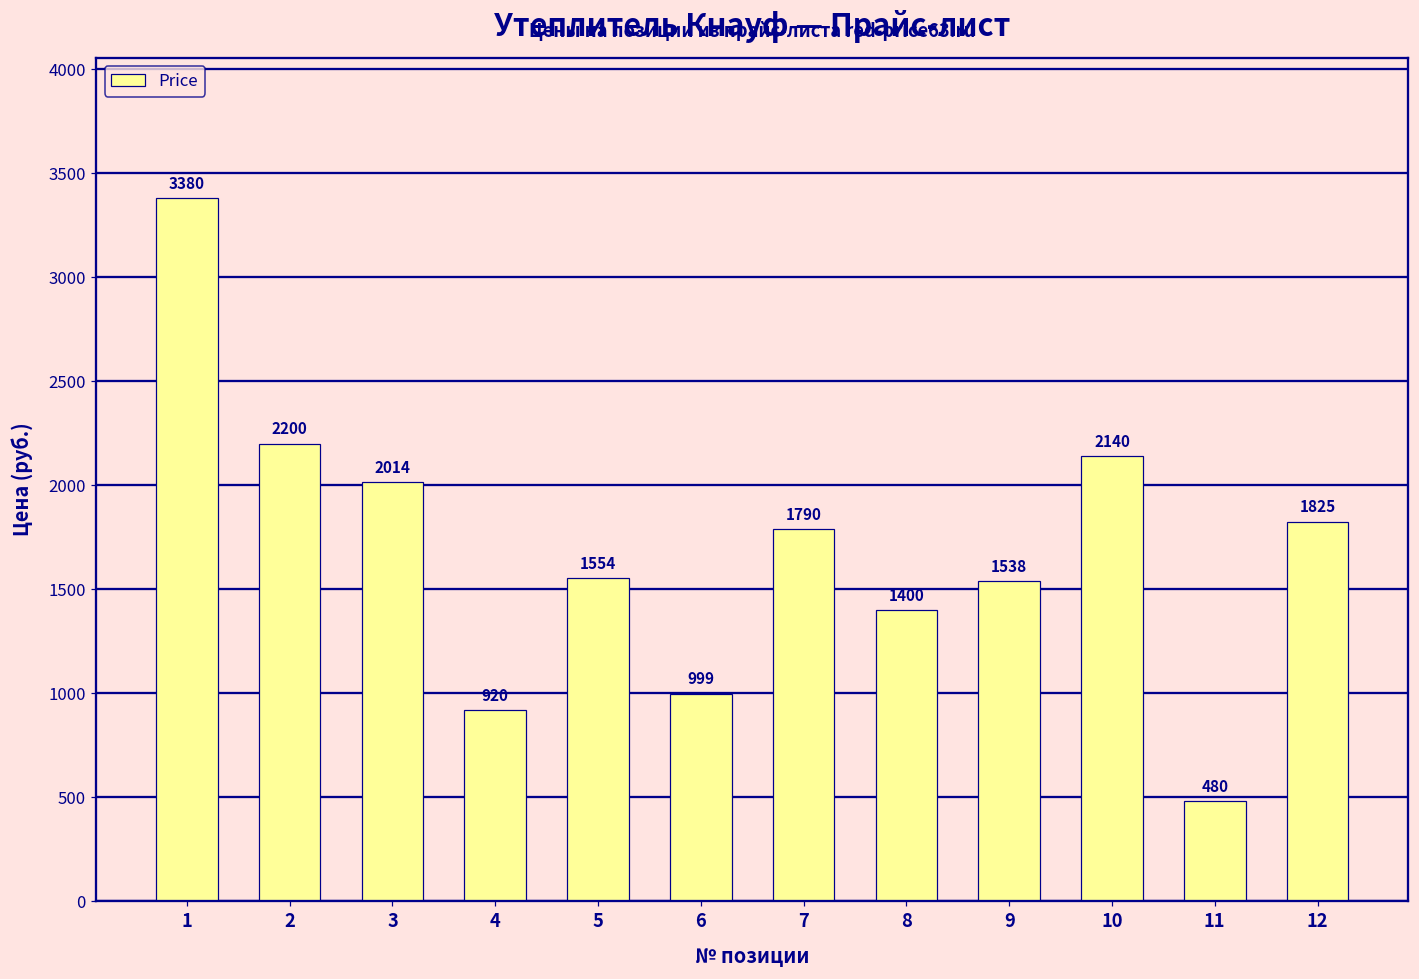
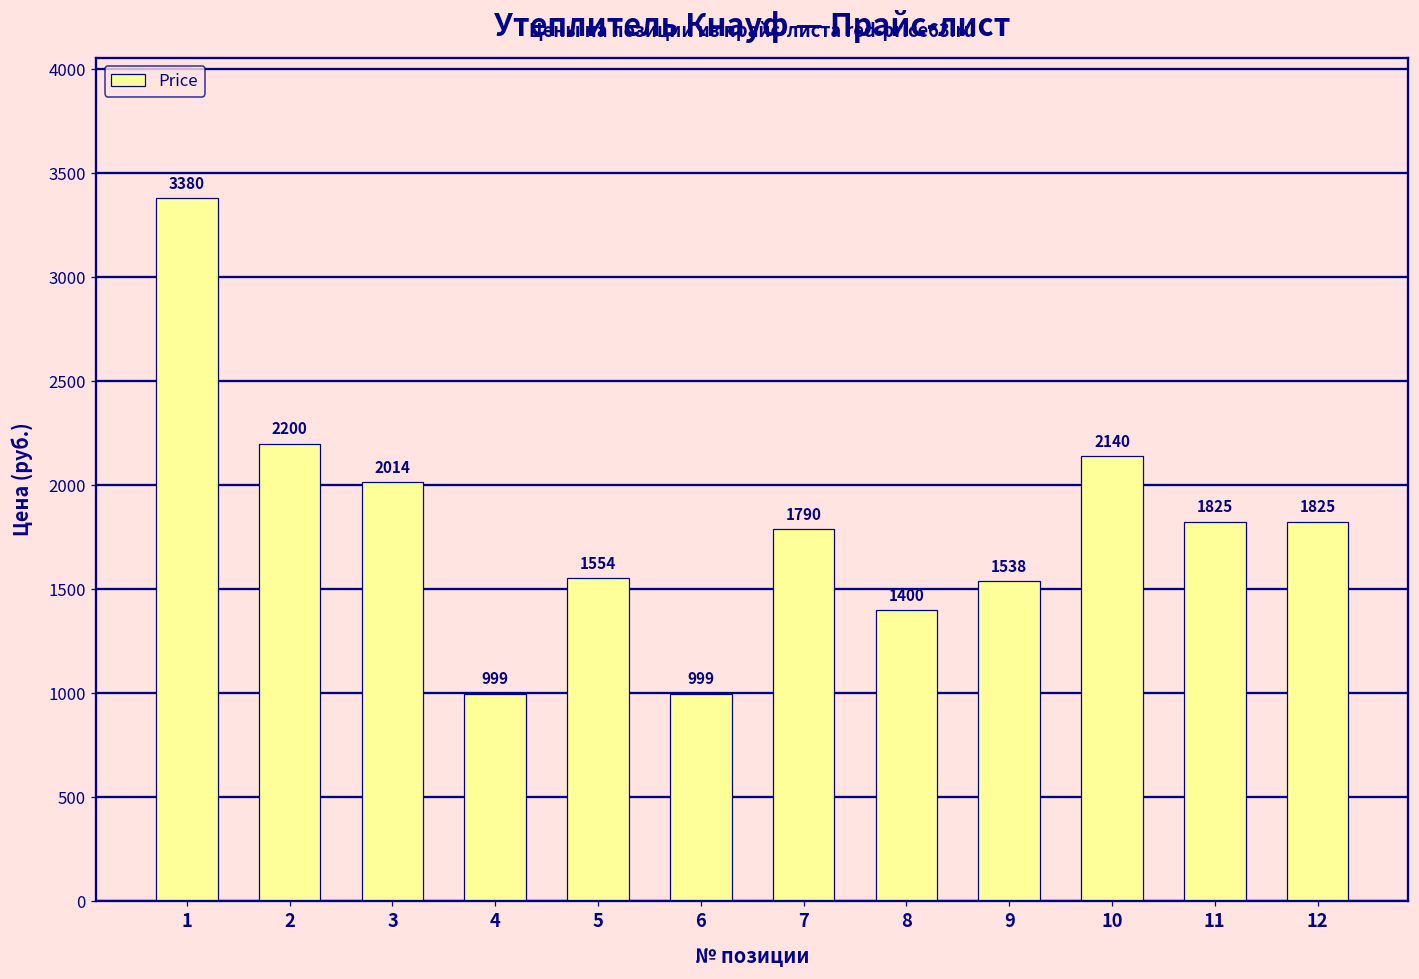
  {
    "1": 3380,
    "2": 2200,
    "3": 2014,
-   "4": 920,
+   "4": 999,
    "5": 1554,
    "6": 999,
    "7": 1790,
    "8": 1400,
    "9": 1538,
    "10": 2140,
-   "11": 480,
+   "11": 1825,
    "12": 1825
  }
